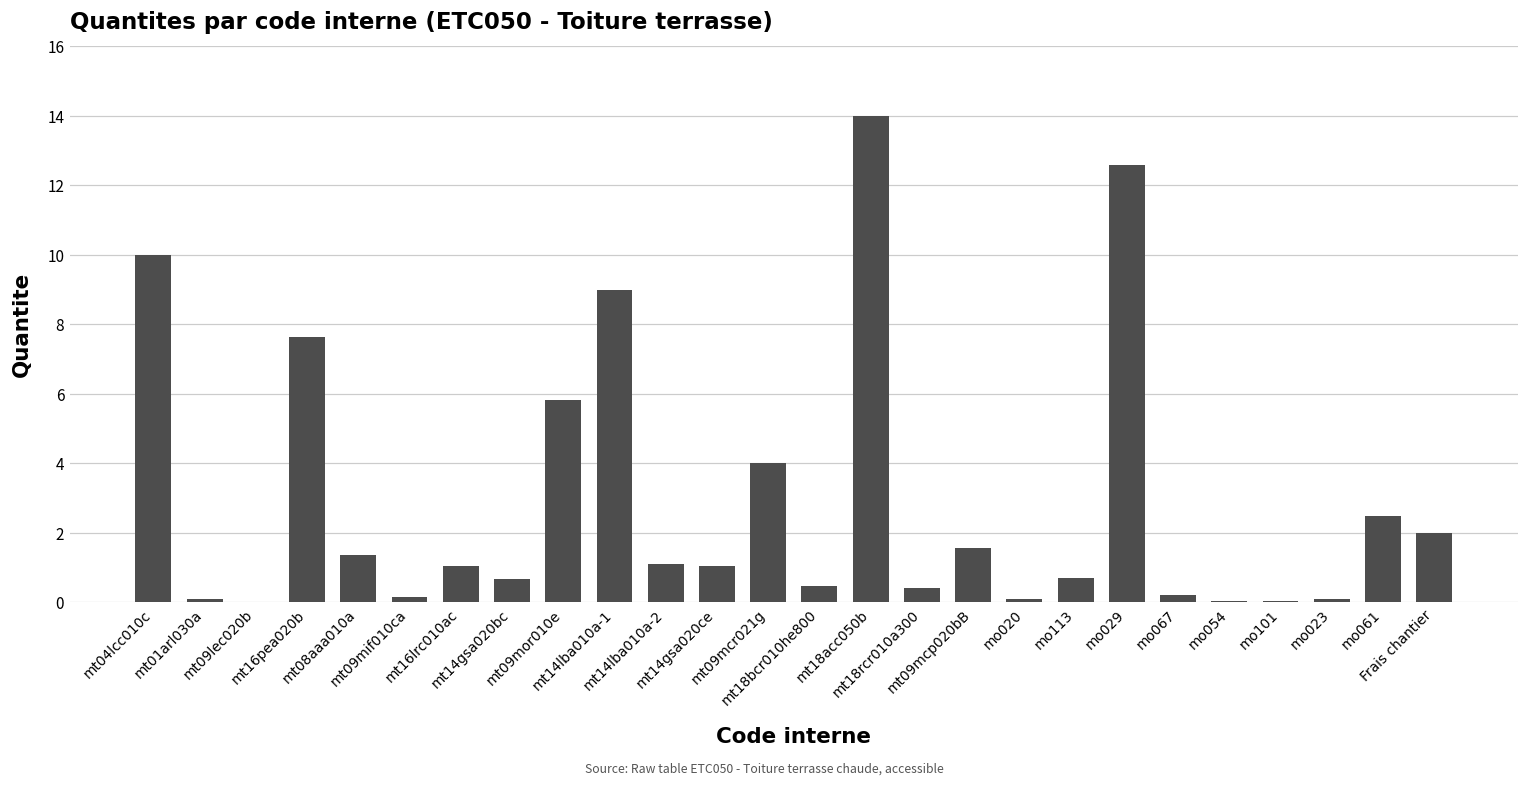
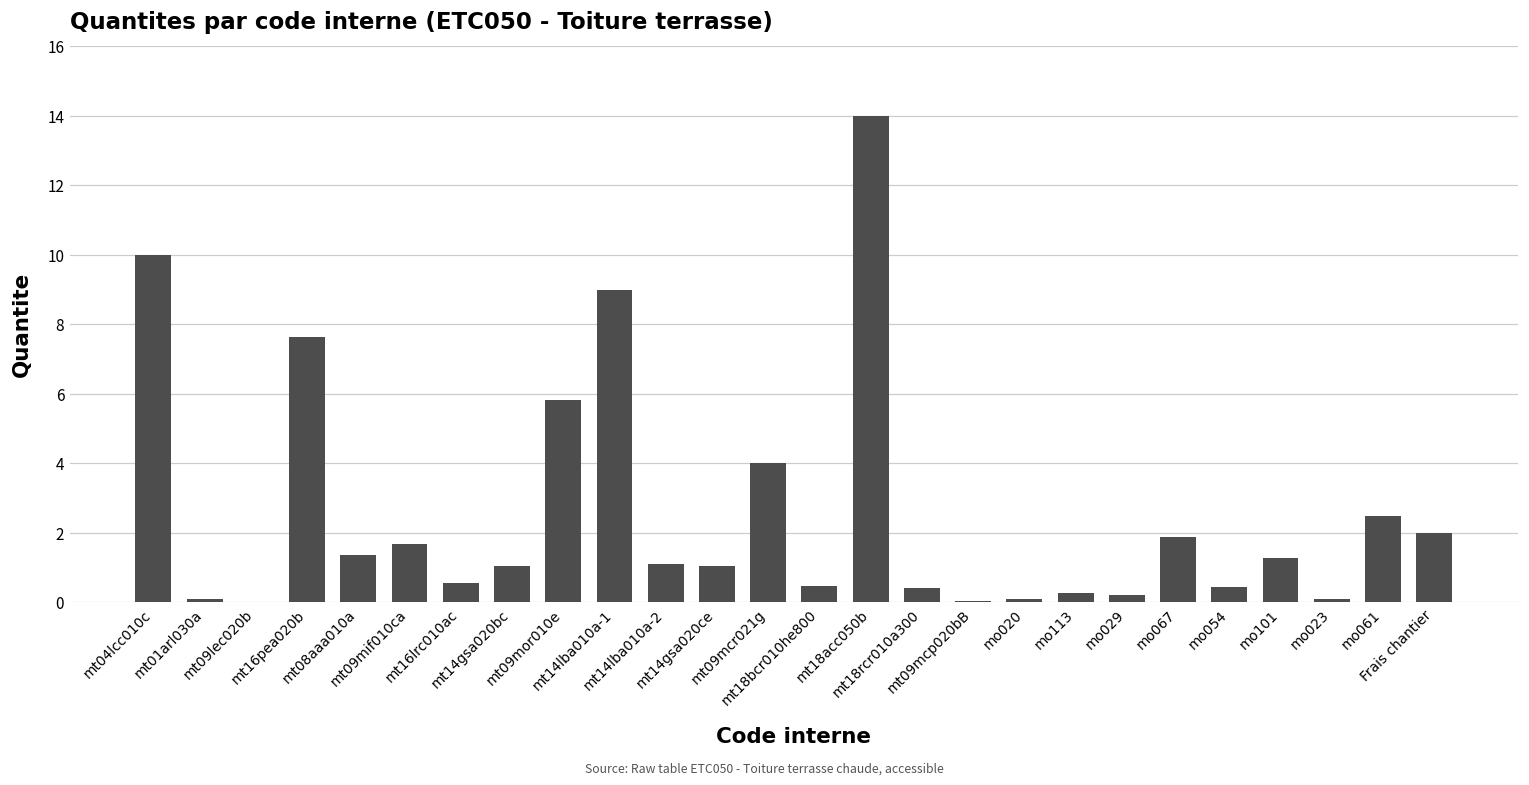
  {
    "mt04lcc010c": 10.0,
    "mt01arl030a": 0.1,
    "mt16pea020b": 7.6,
    "mt08aaa010a": 1.4,
-   "mt09mif010ca": 0.2,
-   "mt16lrc010ac": 1.1,
-   "mt14gsa020bc": 0.7,
+   "mt09mif010ca": 1.7,
+   "mt16lrc010ac": 0.6,
+   "mt14gsa020bc": 1.1,
    "mt09mor010e": 5.8,
    "mt14lba010a-1": 9.0,
    "mt14lba010a-2": 1.1,
    "mt14gsa020ce": 1.1,
    "mt09mcr021g": 4.0,
    "mt18bcr010he800": 0.5,
    "mt18acc050b": 14.0,
    "mt18rcr010a300": 0.4,
-   "mt09mcp020bB": 1.6,
+   "mt09mcp020bB": 0.0,
    "mo020": 0.1,
-   "mo113": 0.7,
-   "mo029": 12.6,
-   "mo067": 0.2,
-   "mo054": 0.1,
-   "mo101": 0.1,
+   "mo113": 0.3,
+   "mo029": 0.2,
+   "mo067": 1.9,
+   "mo054": 0.4,
+   "mo101": 1.3,
    "mo023": 0.1,
    "mo061": 2.5,
    "Frais chantier": 2.0
  }
